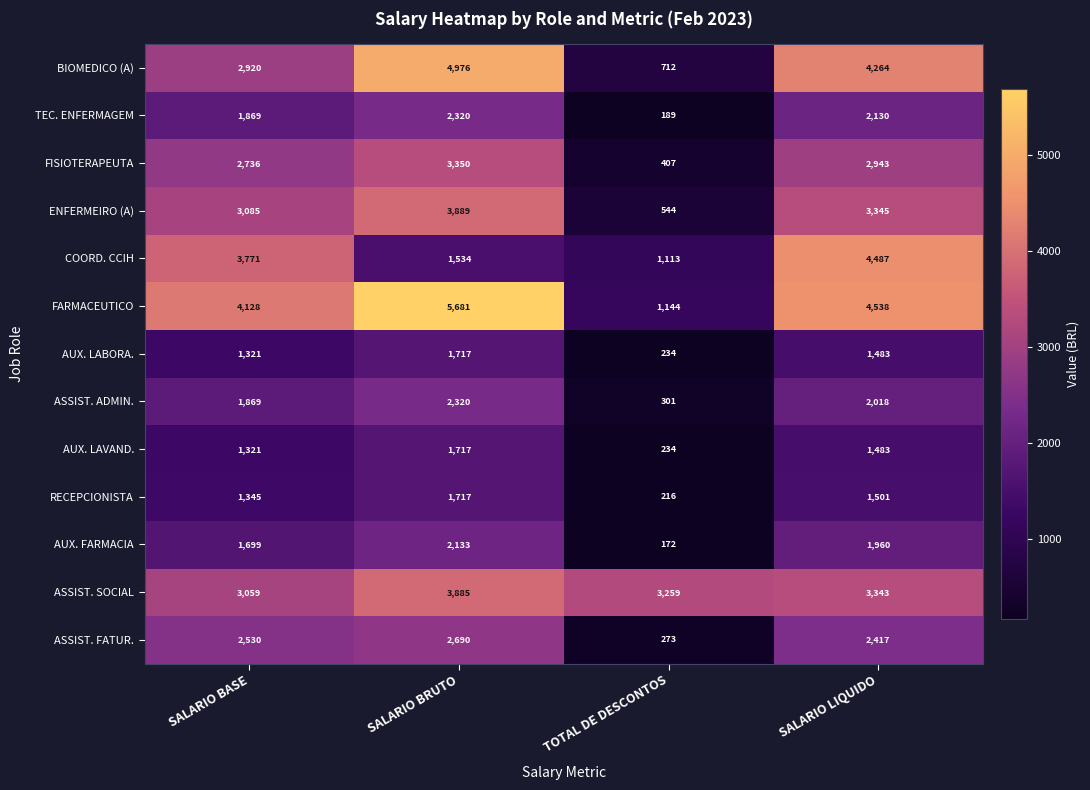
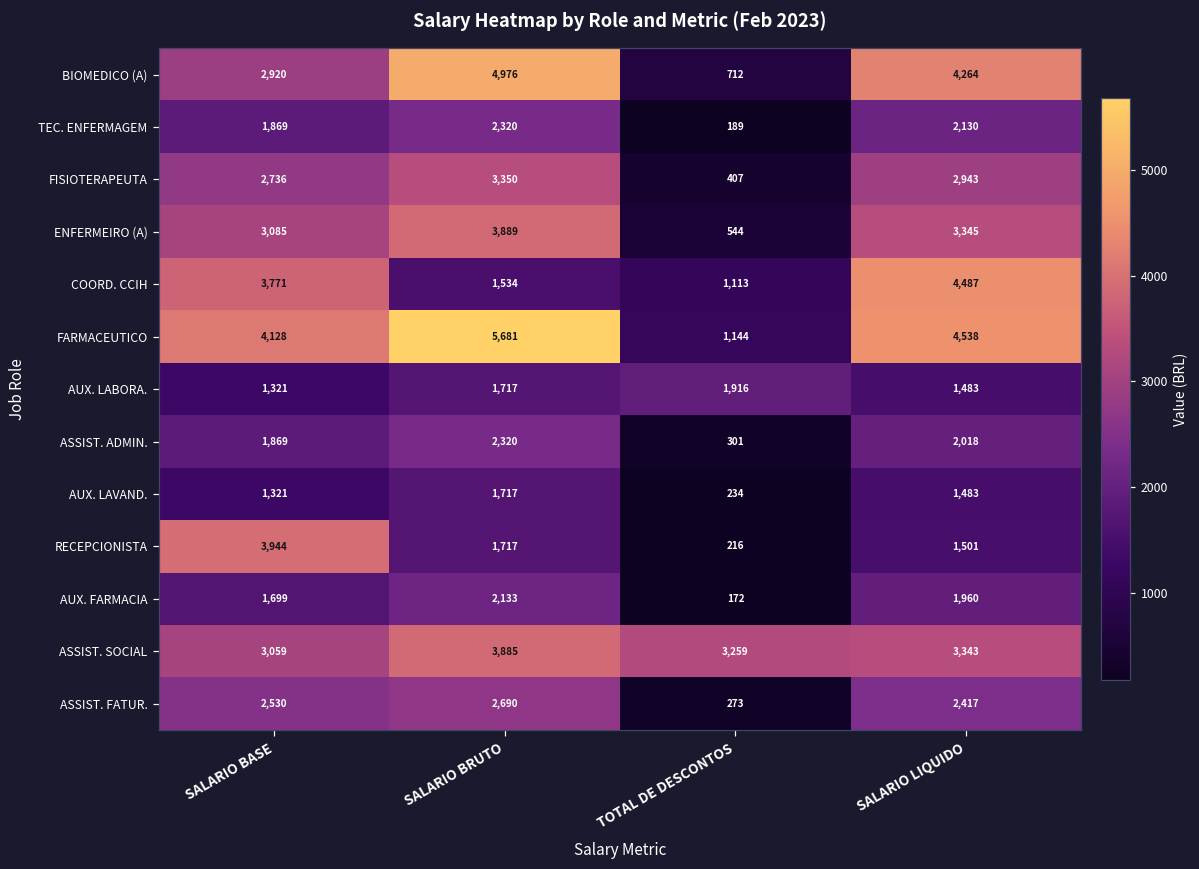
  {
    "BIOMEDICO (A)": {
      "SALARIO BASE": "2,920",
      "SALARIO BRUTO": "4,976",
      "TOTAL DE DESCONTOS": "712",
      "SALARIO LIQUIDO": "4,264"
    },
    "TEC. ENFERMAGEM": {
      "SALARIO BASE": "1,869",
      "SALARIO BRUTO": "2,320",
      "TOTAL DE DESCONTOS": "189",
      "SALARIO LIQUIDO": "2,130"
    },
    "FISIOTERAPEUTA": {
      "SALARIO BASE": "2,736",
      "SALARIO BRUTO": "3,350",
      "TOTAL DE DESCONTOS": "407",
      "SALARIO LIQUIDO": "2,943"
    },
    "ENFERMEIRO (A)": {
      "SALARIO BASE": "3,085",
      "SALARIO BRUTO": "3,889",
      "TOTAL DE DESCONTOS": "544",
      "SALARIO LIQUIDO": "3,345"
    },
    "COORD. CCIH": {
      "SALARIO BASE": "3,771",
      "SALARIO BRUTO": "1,534",
      "TOTAL DE DESCONTOS": "1,113",
      "SALARIO LIQUIDO": "4,487"
    },
    "FARMACEUTICO": {
      "SALARIO BASE": "4,128",
      "SALARIO BRUTO": "5,681",
      "TOTAL DE DESCONTOS": "1,144",
      "SALARIO LIQUIDO": "4,538"
    },
    "AUX. LABORA.": {
      "SALARIO BASE": "1,321",
      "SALARIO BRUTO": "1,717",
-     "TOTAL DE DESCONTOS": "234",
+     "TOTAL DE DESCONTOS": "1,916",
      "SALARIO LIQUIDO": "1,483"
    },
    "ASSIST. ADMIN.": {
      "SALARIO BASE": "1,869",
      "SALARIO BRUTO": "2,320",
      "TOTAL DE DESCONTOS": "301",
      "SALARIO LIQUIDO": "2,018"
    },
    "AUX. LAVAND.": {
      "SALARIO BASE": "1,321",
      "SALARIO BRUTO": "1,717",
      "TOTAL DE DESCONTOS": "234",
      "SALARIO LIQUIDO": "1,483"
    },
    "RECEPCIONISTA": {
-     "SALARIO BASE": "1,345",
+     "SALARIO BASE": "3,944",
      "SALARIO BRUTO": "1,717",
      "TOTAL DE DESCONTOS": "216",
      "SALARIO LIQUIDO": "1,501"
    },
    "AUX. FARMACIA": {
      "SALARIO BASE": "1,699",
      "SALARIO BRUTO": "2,133",
      "TOTAL DE DESCONTOS": "172",
      "SALARIO LIQUIDO": "1,960"
    },
    "ASSIST. SOCIAL": {
      "SALARIO BASE": "3,059",
      "SALARIO BRUTO": "3,885",
      "TOTAL DE DESCONTOS": "3,259",
      "SALARIO LIQUIDO": "3,343"
    },
    "ASSIST. FATUR.": {
      "SALARIO BASE": "2,530",
      "SALARIO BRUTO": "2,690",
      "TOTAL DE DESCONTOS": "273",
      "SALARIO LIQUIDO": "2,417"
    }
  }
